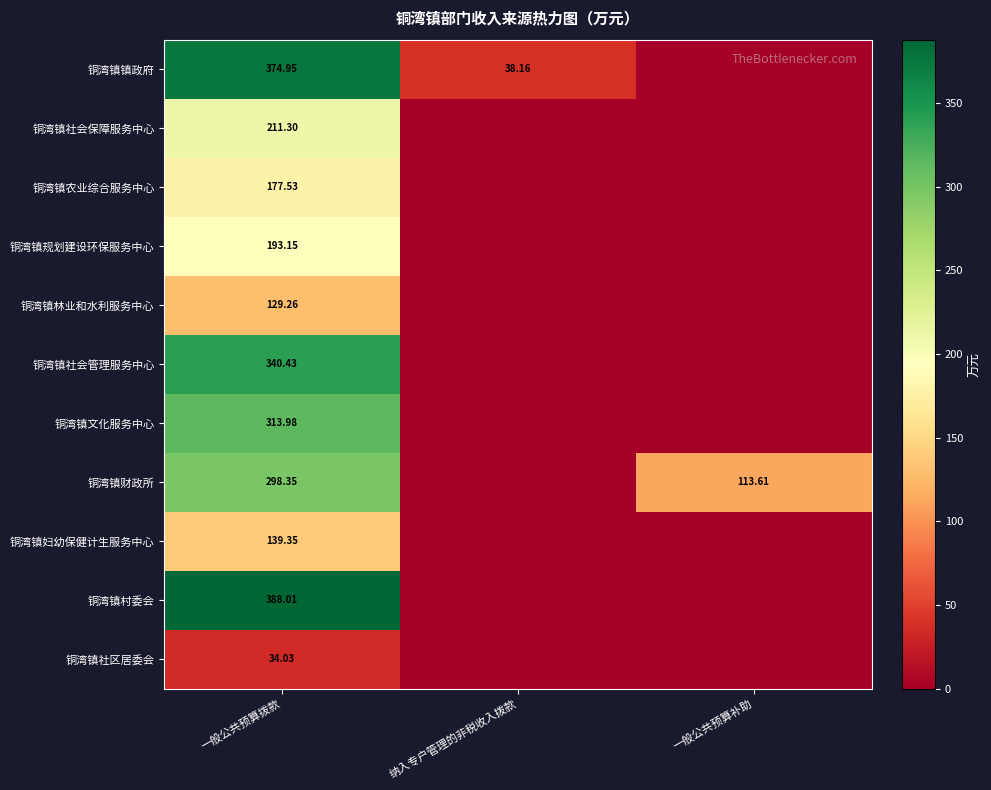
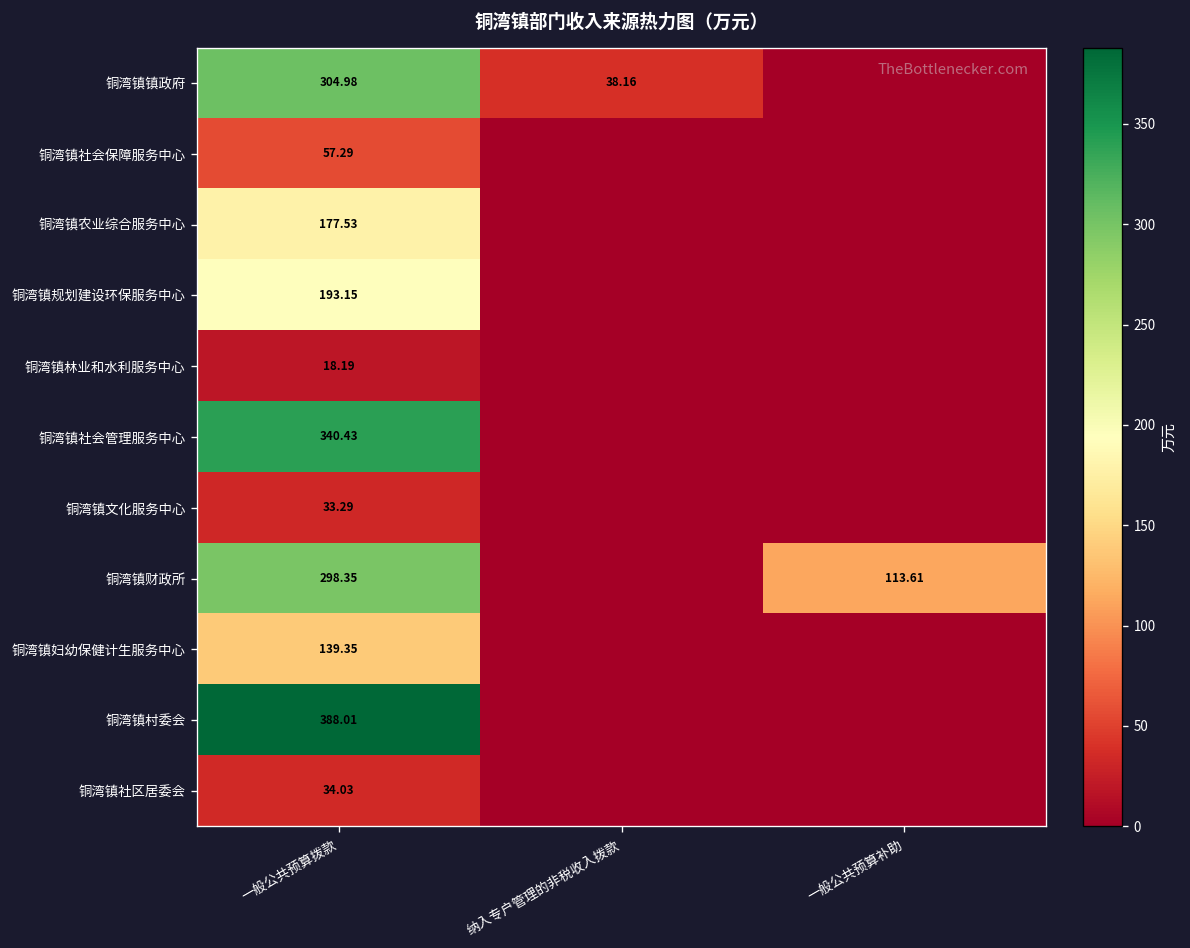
  {
    "铜湾镇镇政府": {
-     "一般公共预算拨款": 374.95,
+     "一般公共预算拨款": 304.98,
      "纳入专户管理的非税收入拨款": 38.16
    },
    "铜湾镇社会保障服务中心": {
-     "一般公共预算拨款": 211.30
+     "一般公共预算拨款": 57.29
    },
    "铜湾镇农业综合服务中心": {
      "一般公共预算拨款": 177.53
    },
    "铜湾镇规划建设环保服务中心": {
      "一般公共预算拨款": 193.15
    },
    "铜湾镇林业和水利服务中心": {
-     "一般公共预算拨款": 129.26
+     "一般公共预算拨款": 18.19
    },
    "铜湾镇社会管理服务中心": {
      "一般公共预算拨款": 340.43
    },
    "铜湾镇文化服务中心": {
-     "一般公共预算拨款": 313.98
+     "一般公共预算拨款": 33.29
    },
    "铜湾镇财政所": {
      "一般公共预算拨款": 298.35,
      "一般公共预算补助": 113.61
    },
    "铜湾镇妇幼保健计生服务中心": {
      "一般公共预算拨款": 139.35
    },
    "铜湾镇村委会": {
      "一般公共预算拨款": 388.01
    },
    "铜湾镇社区居委会": {
      "一般公共预算拨款": 34.03
    }
  }
